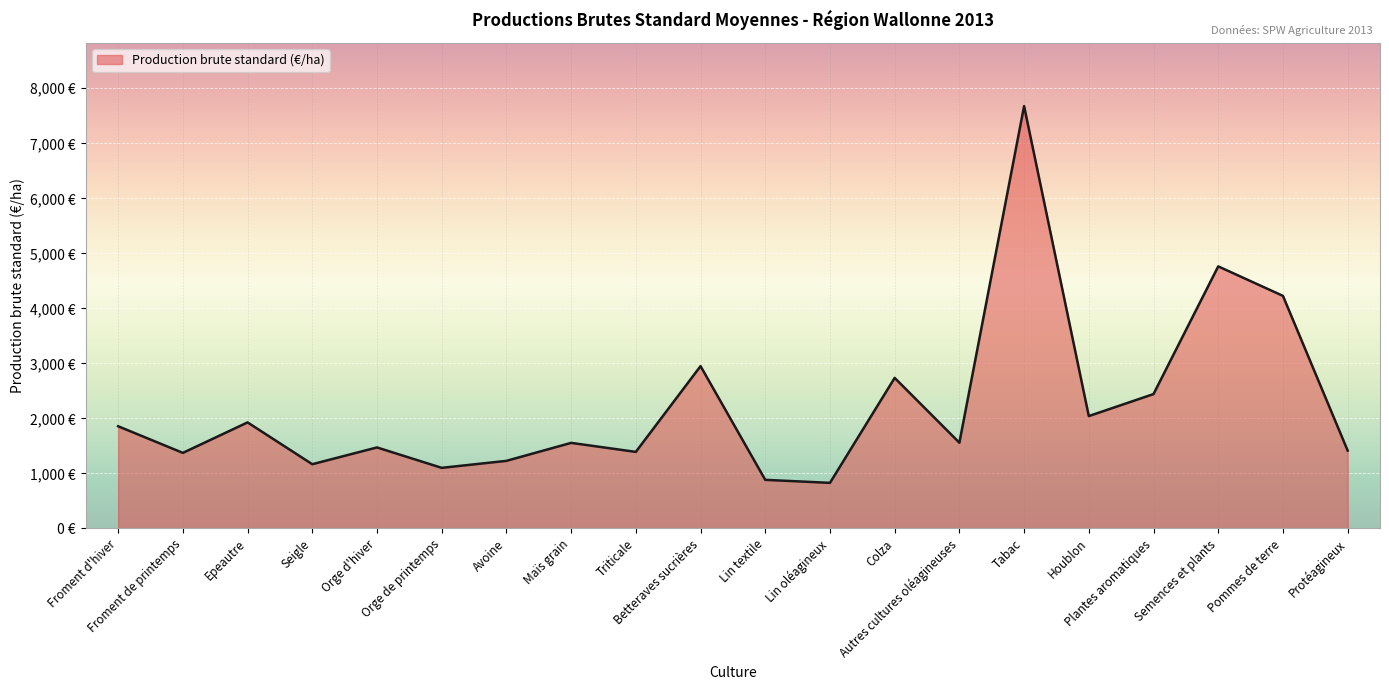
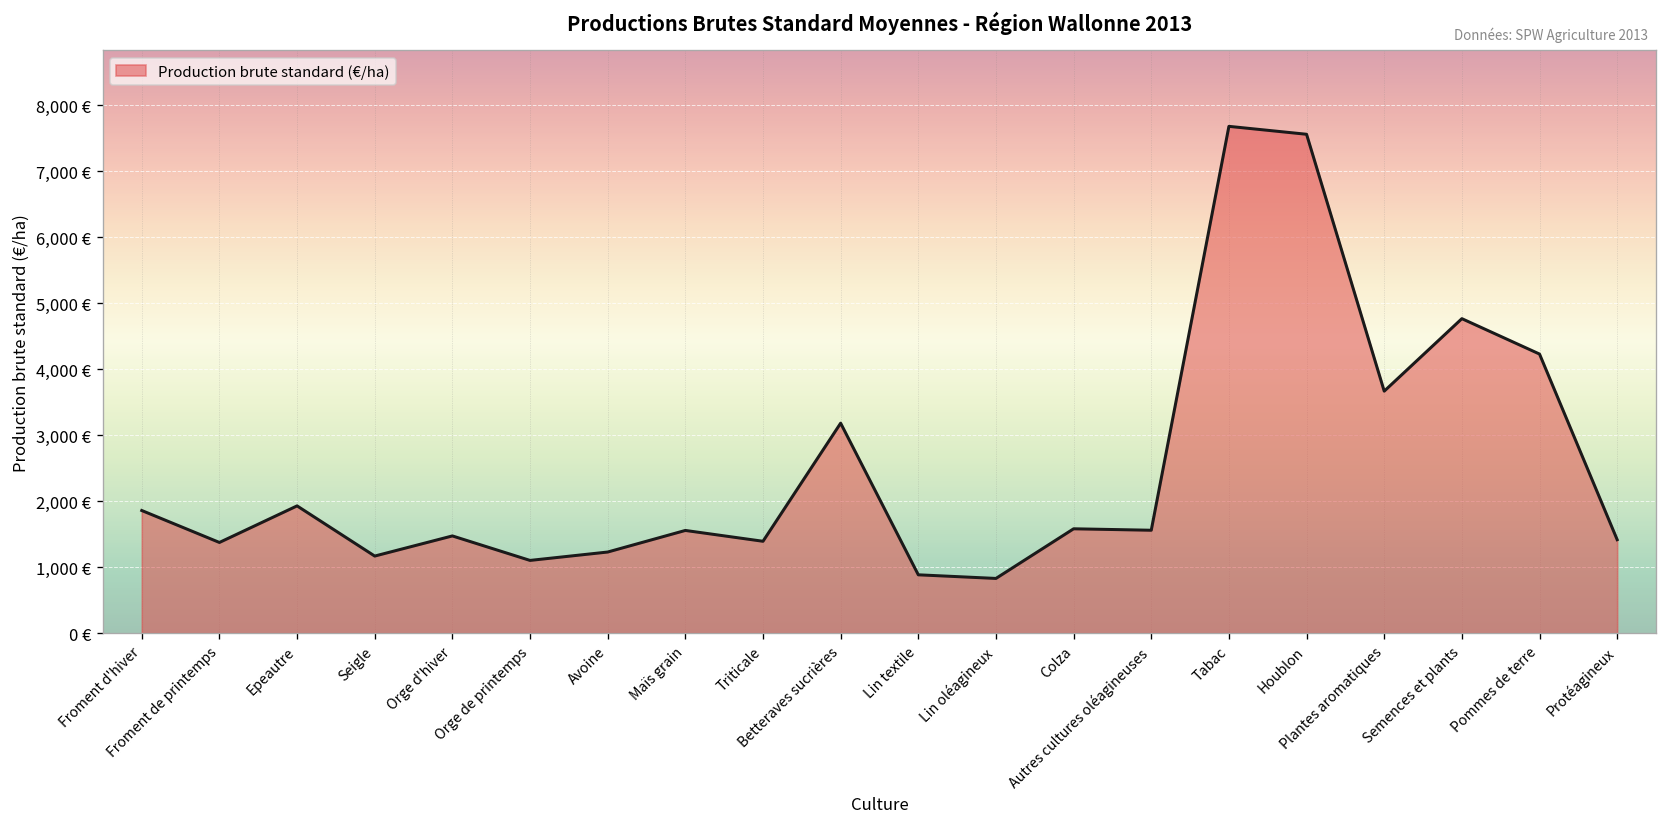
  {
    "Froment d'hiver": "1,900 €",
    "Froment de printemps": "1,400 €",
    "Epeautre": "1,900 €",
    "Seigle": "1,200 €",
    "Orge d'hiver": "1,500 €",
    "Orge de printemps": "1,100 €",
    "Avoine": "1,200 €",
    "Maïs grain": "1,600 €",
    "Triticale": "1,400 €",
-   "Betteraves sucrières": "3,000 €",
+   "Betteraves sucrières": "3,200 €",
    "Lin textile": "900 €",
    "Lin oléagineux": "800 €",
-   "Colza": "2,700 €",
+   "Colza": "1,600 €",
    "Autres cultures oléagineuses": "1,600 €",
    "Tabac": "7,700 €",
-   "Houblon": "2,000 €",
-   "Plantes aromatiques": "2,400 €",
+   "Houblon": "7,600 €",
+   "Plantes aromatiques": "3,700 €",
    "Semences et plants": "4,800 €",
    "Pommes de terre": "4,200 €",
    "Protéagineux": "1,400 €"
  }
